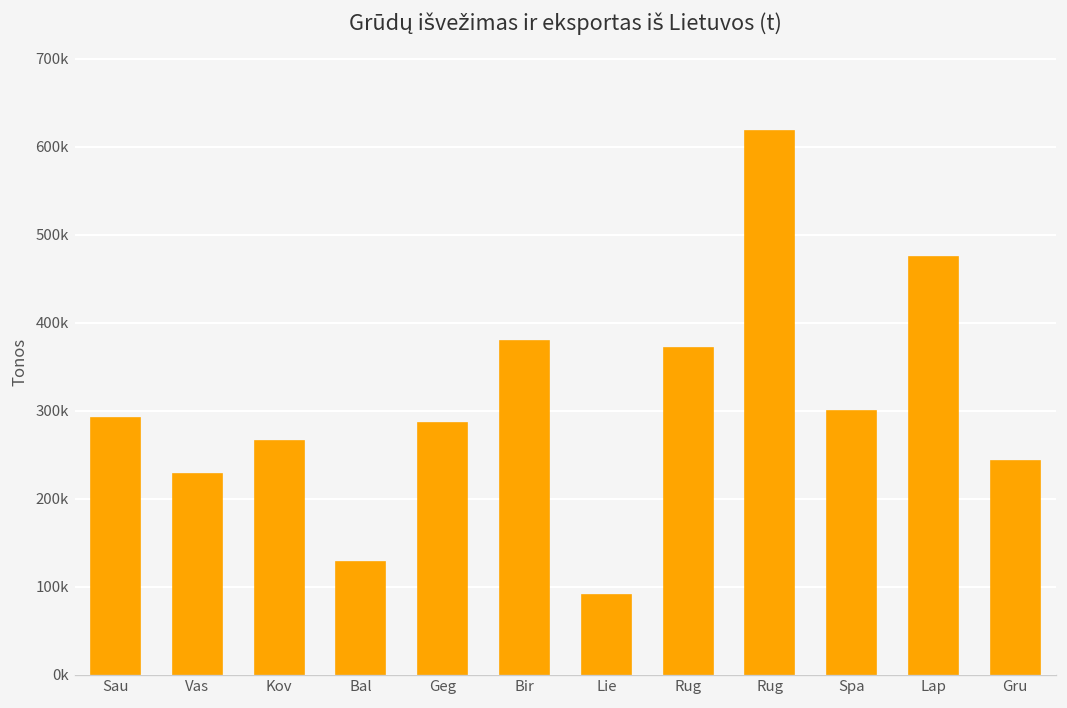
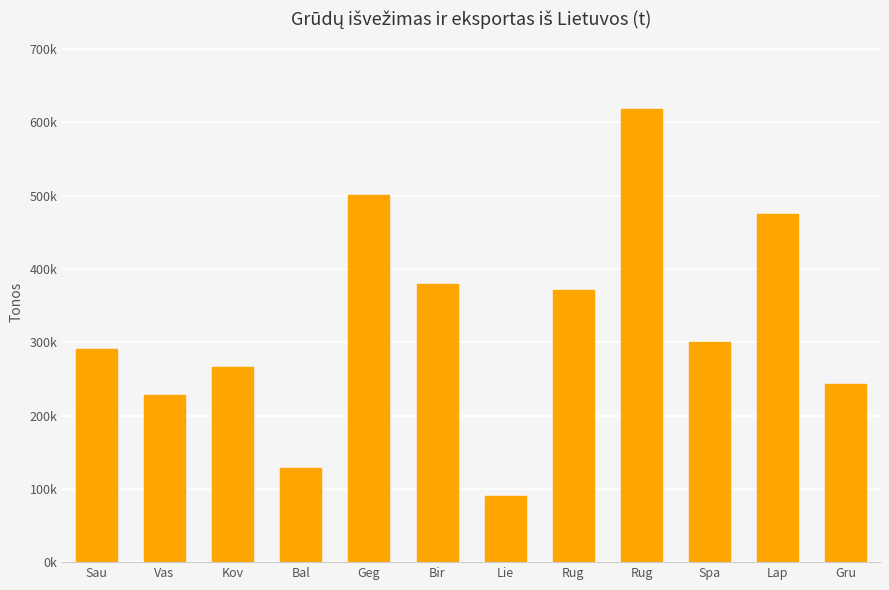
  {
    "Sau": 290000,
    "Vas": 230000,
    "Kov": 270000,
    "Bal": 130000,
-   "Geg": 290000,
+   "Geg": 500000,
    "Bir": 380000,
    "Lie": 90000,
    "Spa": 300000,
    "Lap": 470000,
    "Gru": 240000
  }
